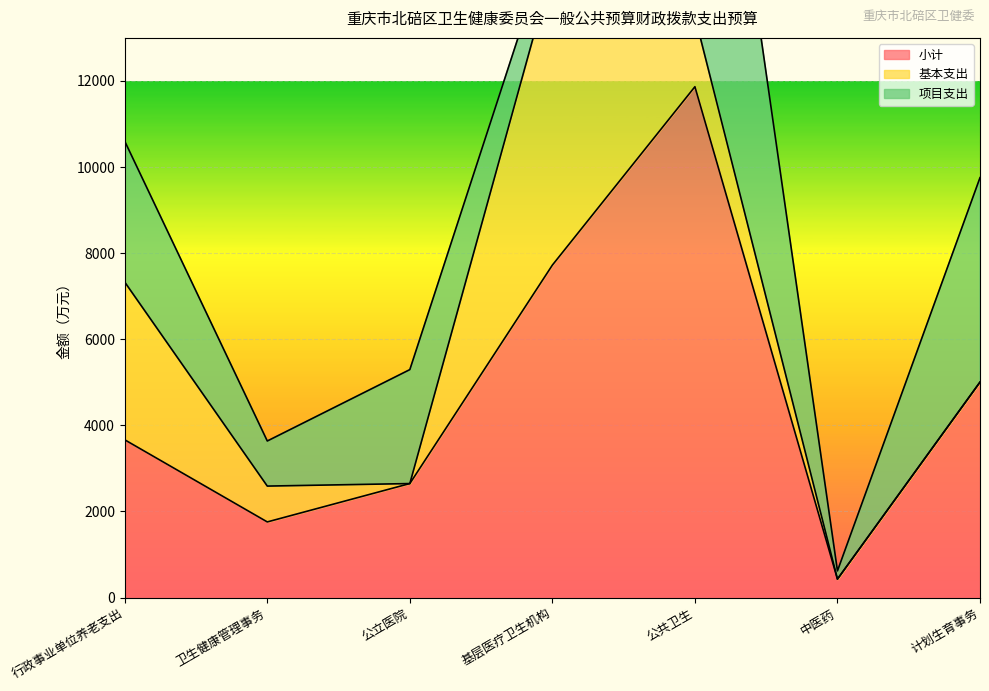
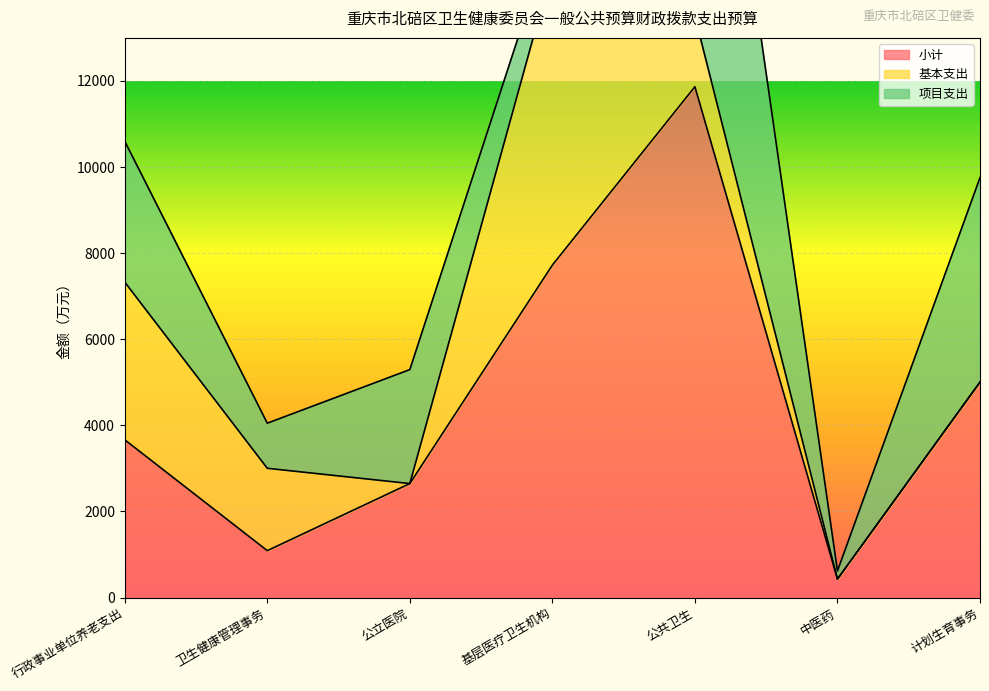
  {
    "小计": {
      "行政事业单位养老支出": 3700,
-     "卫生健康管理事务": 1800,
+     "卫生健康管理事务": 1100,
      "基层医疗卫生机构": 7700,
      "公共卫生": 11900
    },
    "基本支出": {
      "行政事业单位养老支出": 3700,
-     "卫生健康管理事务": 800
+     "卫生健康管理事务": 1900
    },
    "项目支出": {
      "行政事业单位养老支出": 3300,
      "卫生健康管理事务": 1000,
      "公立医院": 2600,
      "中医药": 200,
      "计划生育事务": 4700
    }
  }
